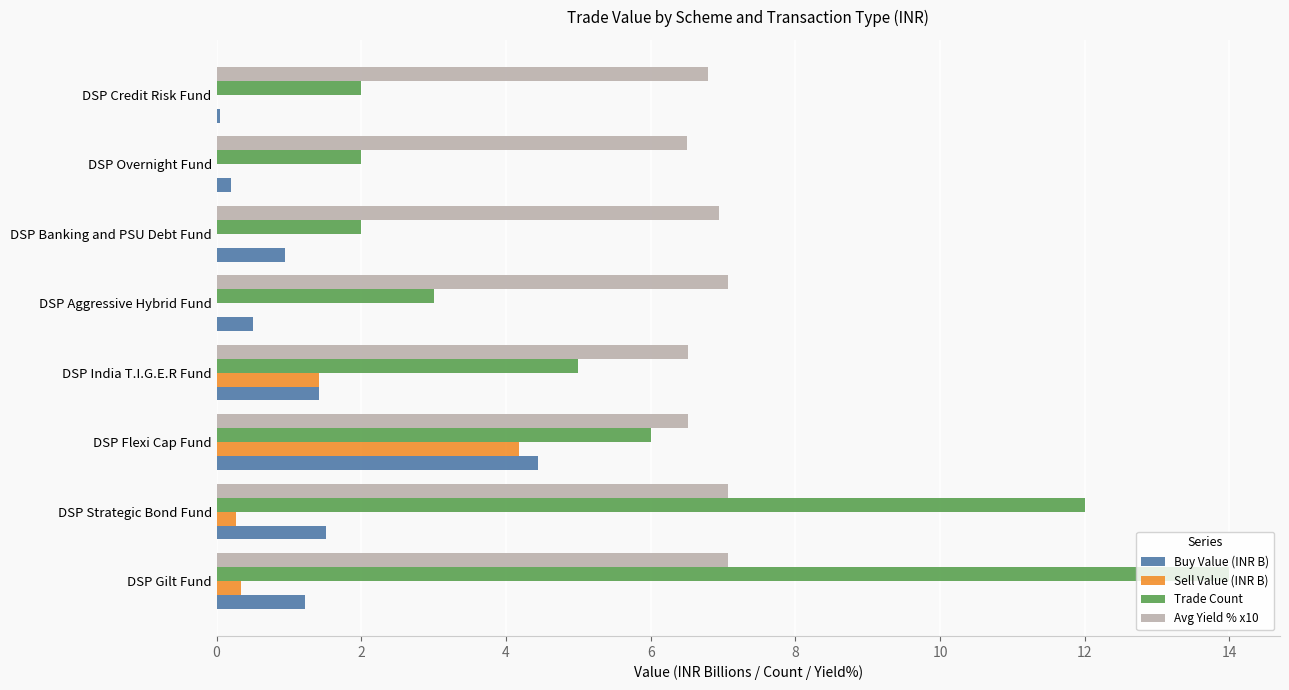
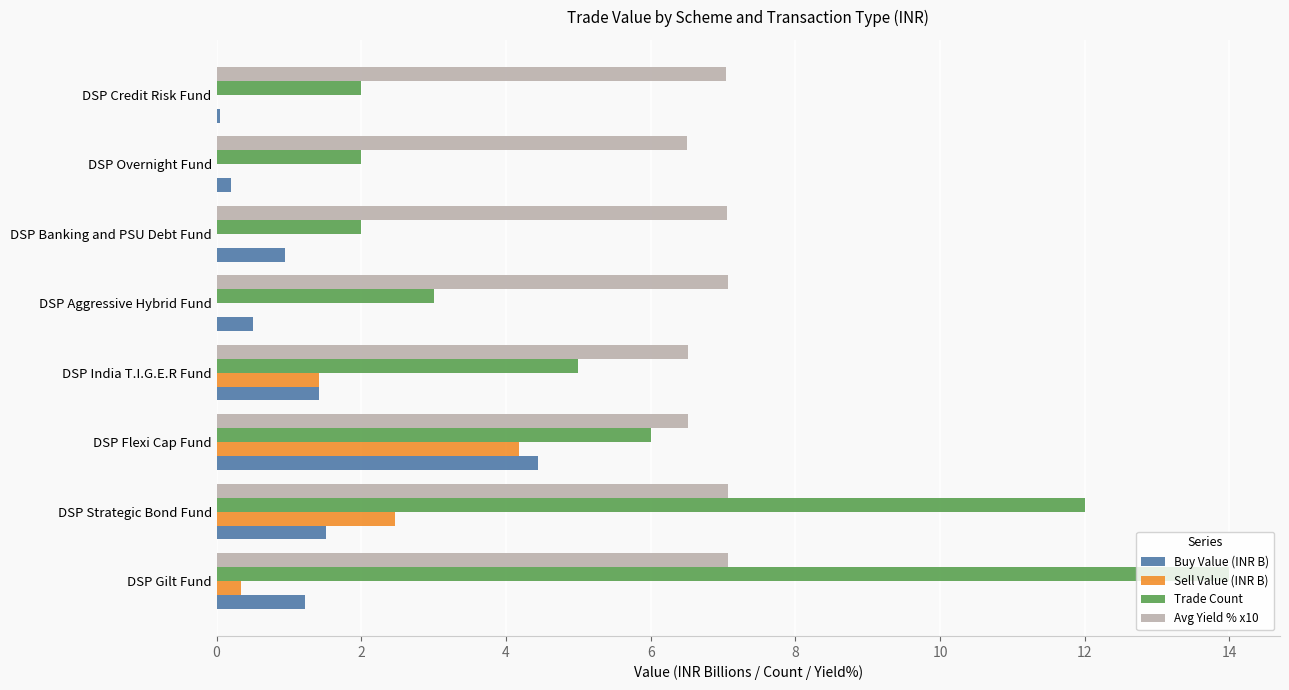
  {
    "Buy Value (INR B)": {
      "DSP Credit Risk Fund": 0.1,
      "DSP Overnight Fund": 0.2,
      "DSP Banking and PSU Debt Fund": 1.0,
      "DSP Aggressive Hybrid Fund": 0.5,
      "DSP India T.I.G.E.R Fund": 1.4,
      "DSP Flexi Cap Fund": 4.4,
      "DSP Strategic Bond Fund": 1.5,
      "DSP Gilt Fund": 1.2
    },
    "Sell Value (INR B)": {
      "DSP Credit Risk Fund": 0.0,
      "DSP Overnight Fund": 0.0,
      "DSP Banking and PSU Debt Fund": 0.0,
      "DSP Aggressive Hybrid Fund": 0.0,
      "DSP India T.I.G.E.R Fund": 1.4,
      "DSP Flexi Cap Fund": 4.2,
-     "DSP Strategic Bond Fund": 0.3,
+     "DSP Strategic Bond Fund": 2.5,
      "DSP Gilt Fund": 0.3
    },
    "Trade Count": {
      "DSP Credit Risk Fund": 2.0,
      "DSP Overnight Fund": 2.0,
      "DSP Banking and PSU Debt Fund": 2.0,
      "DSP Aggressive Hybrid Fund": 3.0,
      "DSP India T.I.G.E.R Fund": 5.0,
      "DSP Flexi Cap Fund": 6.0,
      "DSP Strategic Bond Fund": 12.0
    },
    "Avg Yield % x10": {
-     "DSP Credit Risk Fund": 6.8,
+     "DSP Credit Risk Fund": 7.0,
      "DSP Overnight Fund": 6.5,
-     "DSP Banking and PSU Debt Fund": 6.9,
+     "DSP Banking and PSU Debt Fund": 7.1,
      "DSP Aggressive Hybrid Fund": 7.1,
      "DSP India T.I.G.E.R Fund": 6.5,
      "DSP Flexi Cap Fund": 6.5,
      "DSP Strategic Bond Fund": 7.1,
      "DSP Gilt Fund": 7.1
    }
  }
